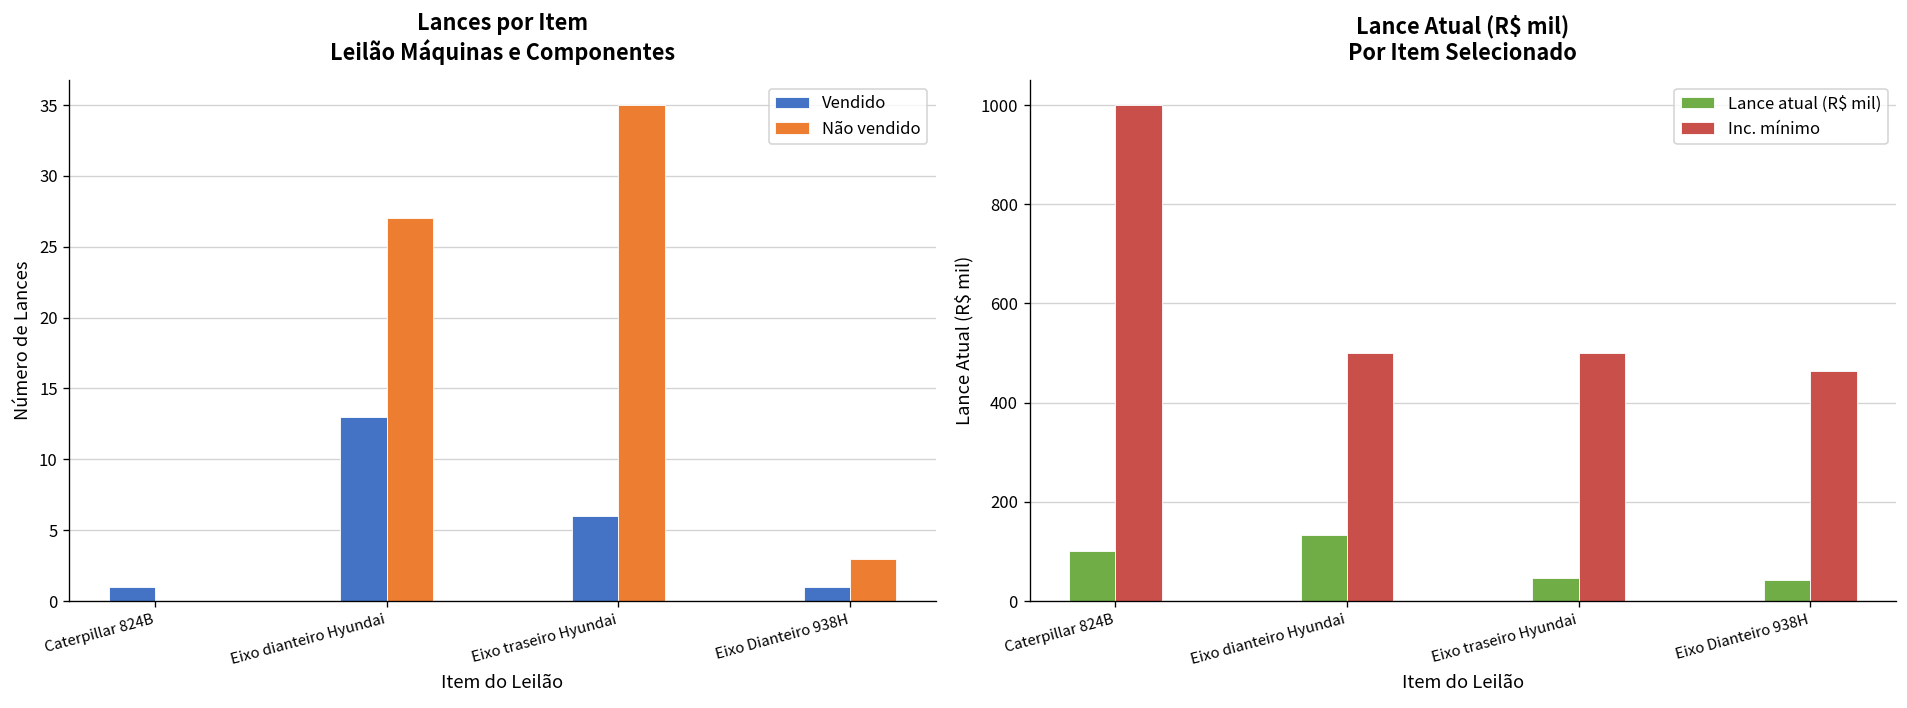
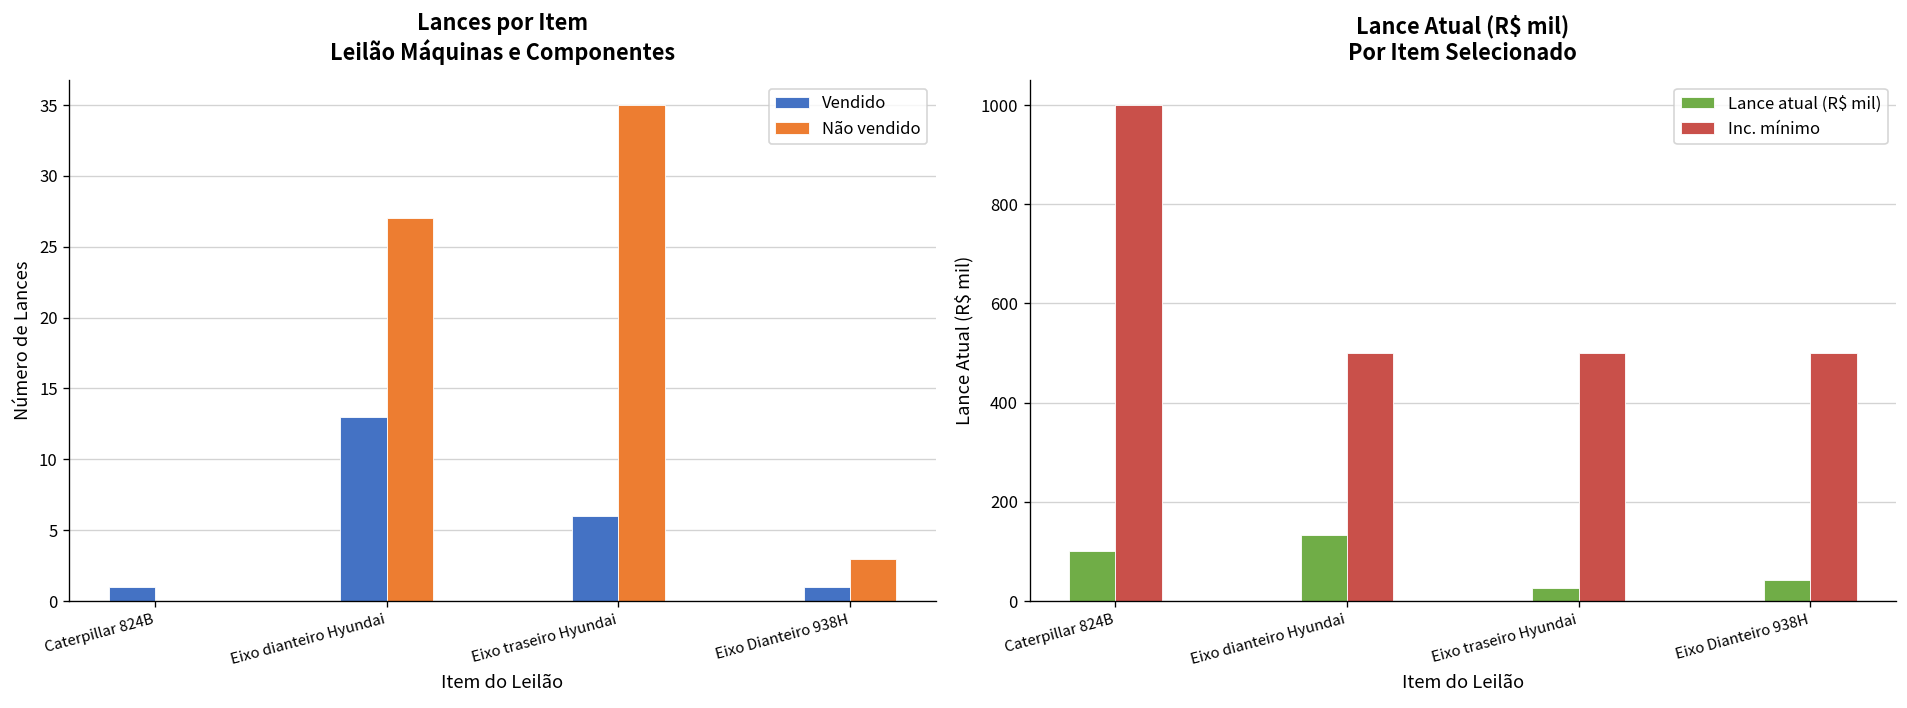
  {
    "Lances por Item Leilão Máquinas e Componentes": {
      "Vendido": {
        "Caterpillar 824B": 1.0,
        "Eixo dianteiro Hyundai": 13.0,
        "Eixo traseiro Hyundai": 6.0,
        "Eixo Dianteiro 938H": 1.0
      },
      "Não vendido": {
        "Caterpillar 824B": 0.0,
        "Eixo dianteiro Hyundai": 27.0,
        "Eixo traseiro Hyundai": 35.0,
        "Eixo Dianteiro 938H": 3.0
      }
    },
    "Lance Atual (R$ mil) Por Item Selecionado": {
      "Lance atual (R$ mil)": {
        "Caterpillar 824B": 100,
        "Eixo dianteiro Hyundai": 130,
-       "Eixo traseiro Hyundai": 50,
+       "Eixo traseiro Hyundai": 30,
        "Eixo Dianteiro 938H": 40
      },
      "Inc. mínimo": {
        "Caterpillar 824B": 1000,
        "Eixo dianteiro Hyundai": 500,
        "Eixo traseiro Hyundai": 500,
-       "Eixo Dianteiro 938H": 460
+       "Eixo Dianteiro 938H": 500
      }
    }
  }
